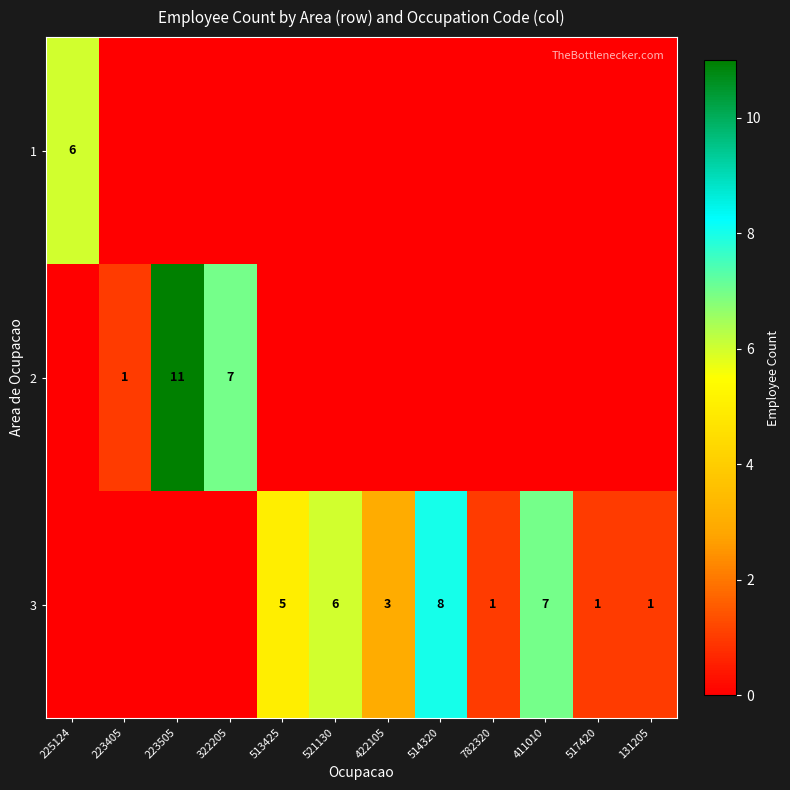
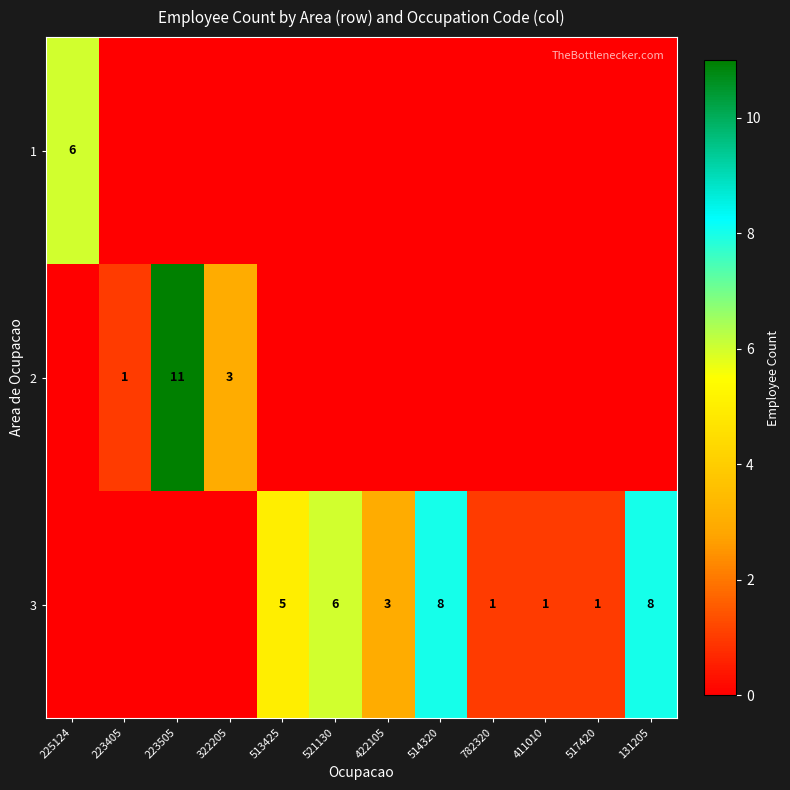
  {
    "1": {
      "225124": 6
    },
    "2": {
      "223405": 1,
      "223505": 11,
-     "322205": 7
+     "322205": 3
    },
    "3": {
      "513425": 5,
      "521130": 6,
      "422105": 3,
      "514320": 8,
      "782320": 1,
-     "411010": 7,
+     "411010": 1,
      "517420": 1,
-     "131205": 1
+     "131205": 8
    }
  }
